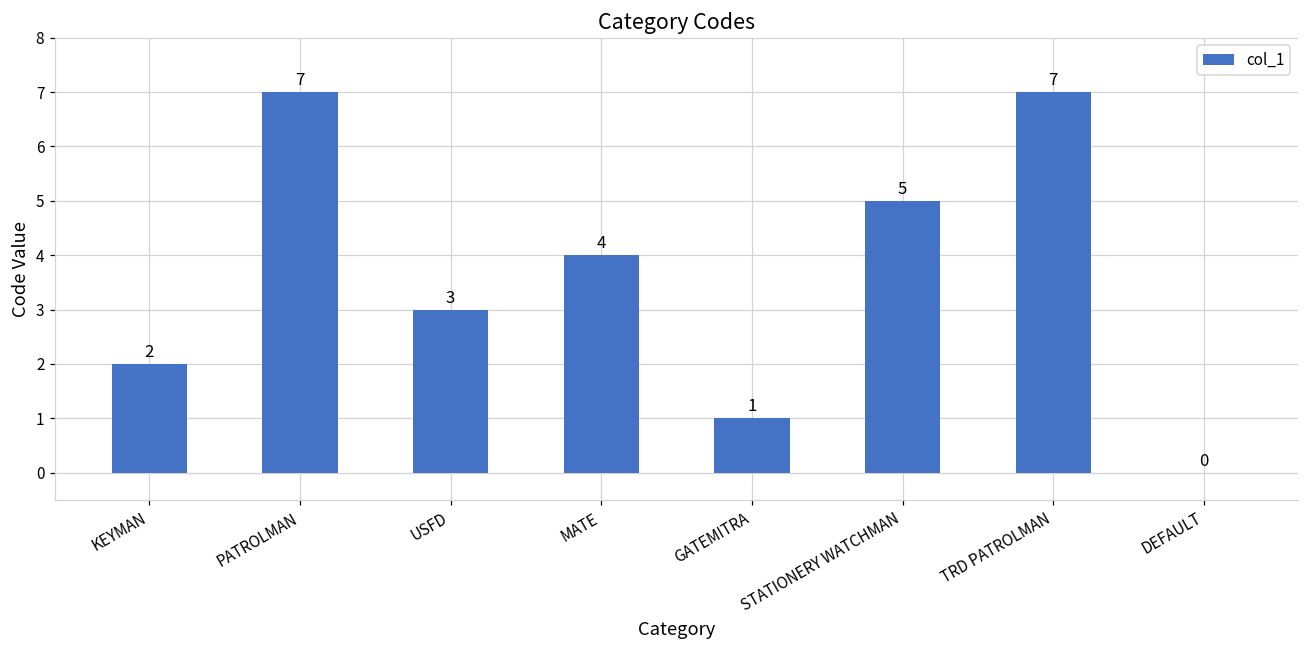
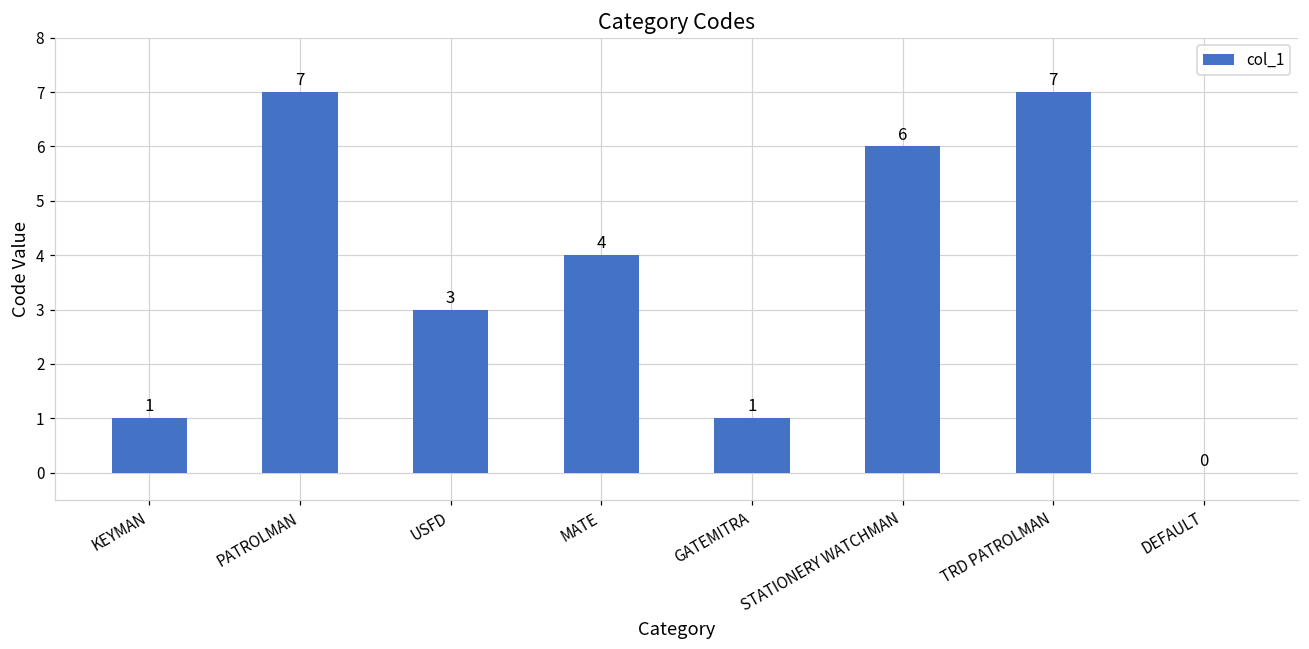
  {
-   "KEYMAN": 2,
+   "KEYMAN": 1,
    "PATROLMAN": 7,
    "USFD": 3,
    "MATE": 4,
    "GATEMITRA": 1,
-   "STATIONERY WATCHMAN": 5,
+   "STATIONERY WATCHMAN": 6,
    "TRD PATROLMAN": 7,
    "DEFAULT": 0
  }
